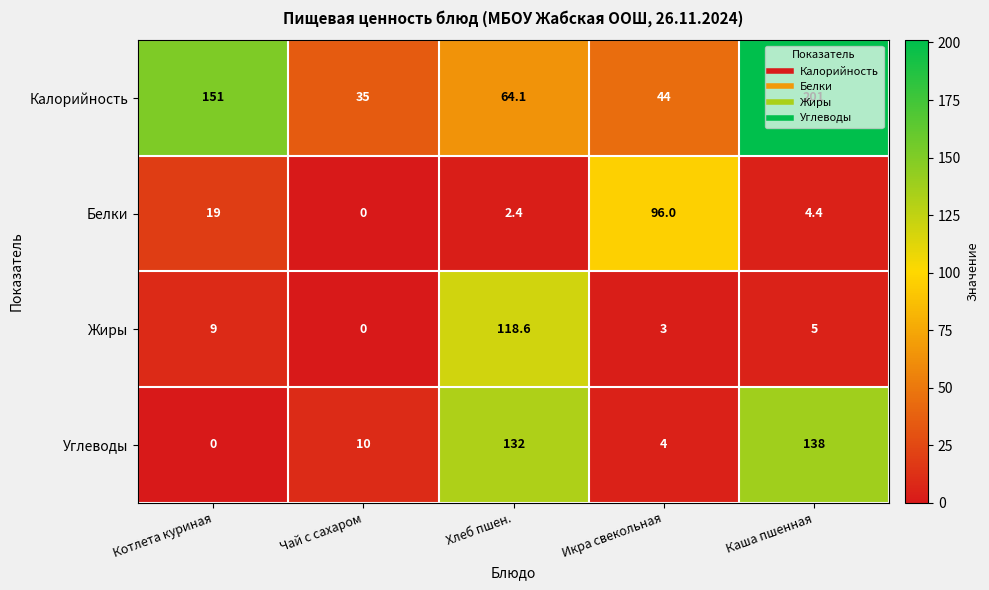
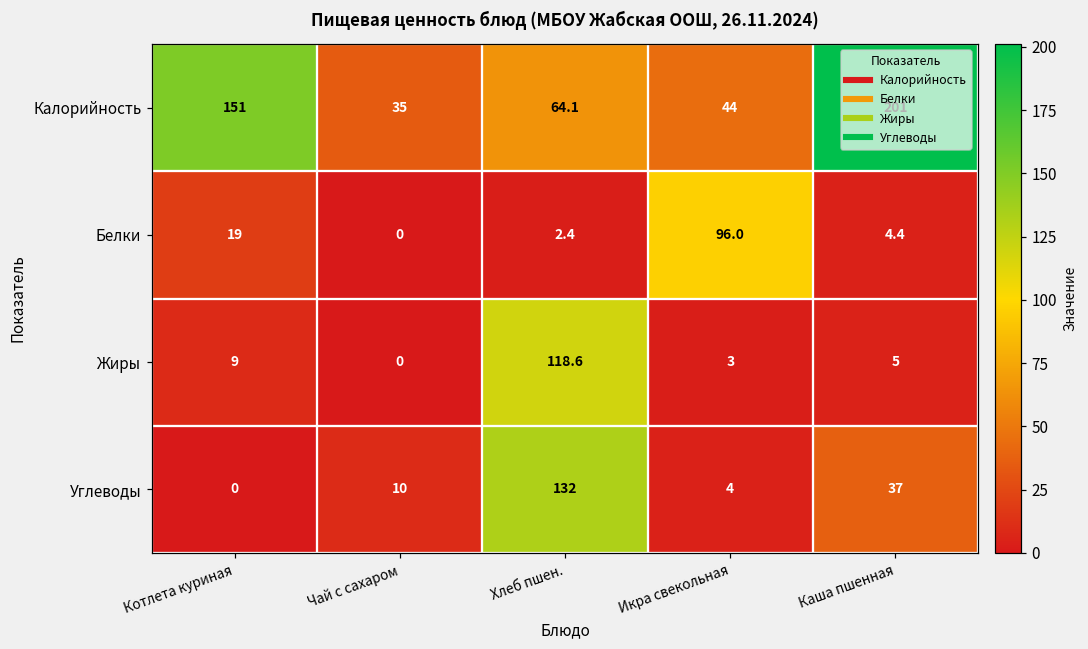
  {
    "Калорийность": {
      "Котлета куриная": 151,
      "Чай с сахаром": 35,
      "Хлеб пшен.": 64.1,
      "Икра свекольная": 44
    },
    "Белки": {
      "Котлета куриная": 19,
      "Чай с сахаром": 0,
      "Хлеб пшен.": 2.4,
      "Икра свекольная": 96.0,
      "Каша пшенная": 4.4
    },
    "Жиры": {
      "Котлета куриная": 9,
      "Чай с сахаром": 0,
      "Хлеб пшен.": 118.6,
      "Икра свекольная": 3,
      "Каша пшенная": 5
    },
    "Углеводы": {
      "Котлета куриная": 0,
      "Чай с сахаром": 10,
      "Хлеб пшен.": 132,
      "Икра свекольная": 4,
-     "Каша пшенная": 138
+     "Каша пшенная": 37
    }
  }
